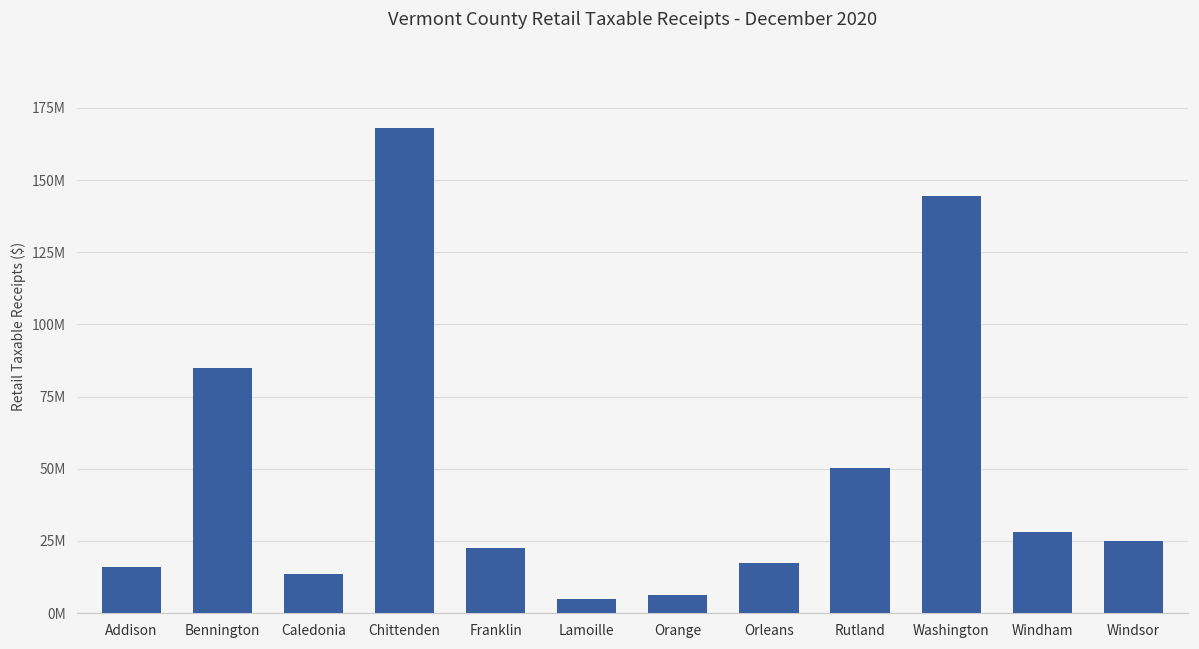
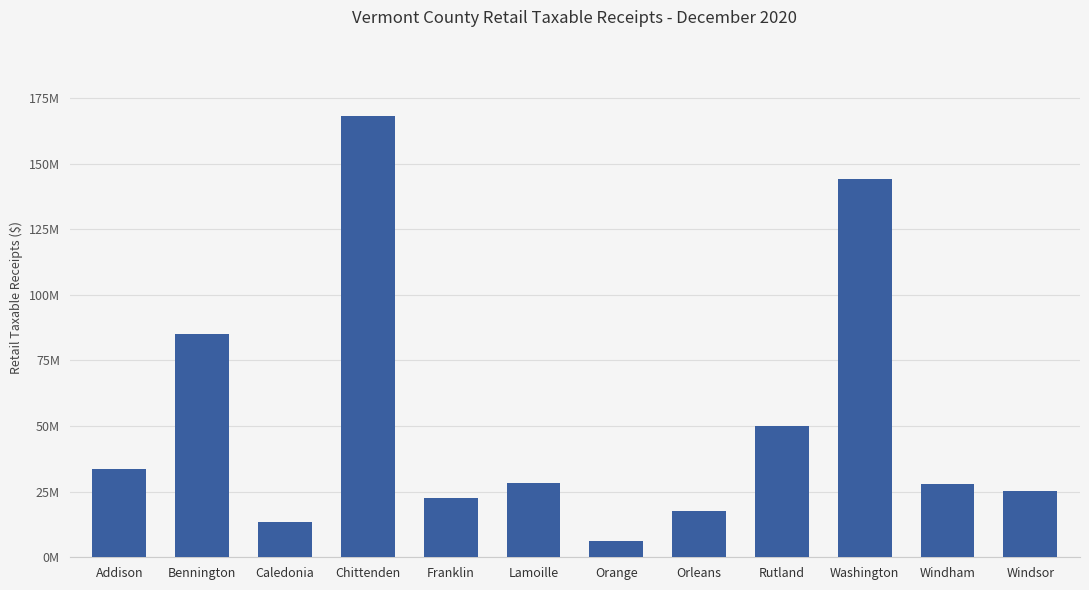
  {
-   "Addison": 16000000,
+   "Addison": 34000000,
    "Bennington": 85000000,
    "Caledonia": 14000000,
    "Chittenden": 168000000,
    "Franklin": 23000000,
-   "Lamoille": 5000000,
+   "Lamoille": 28000000,
    "Orange": 6000000,
    "Orleans": 17000000,
    "Rutland": 50000000,
    "Washington": 144000000,
    "Windham": 28000000,
    "Windsor": 25000000
  }
